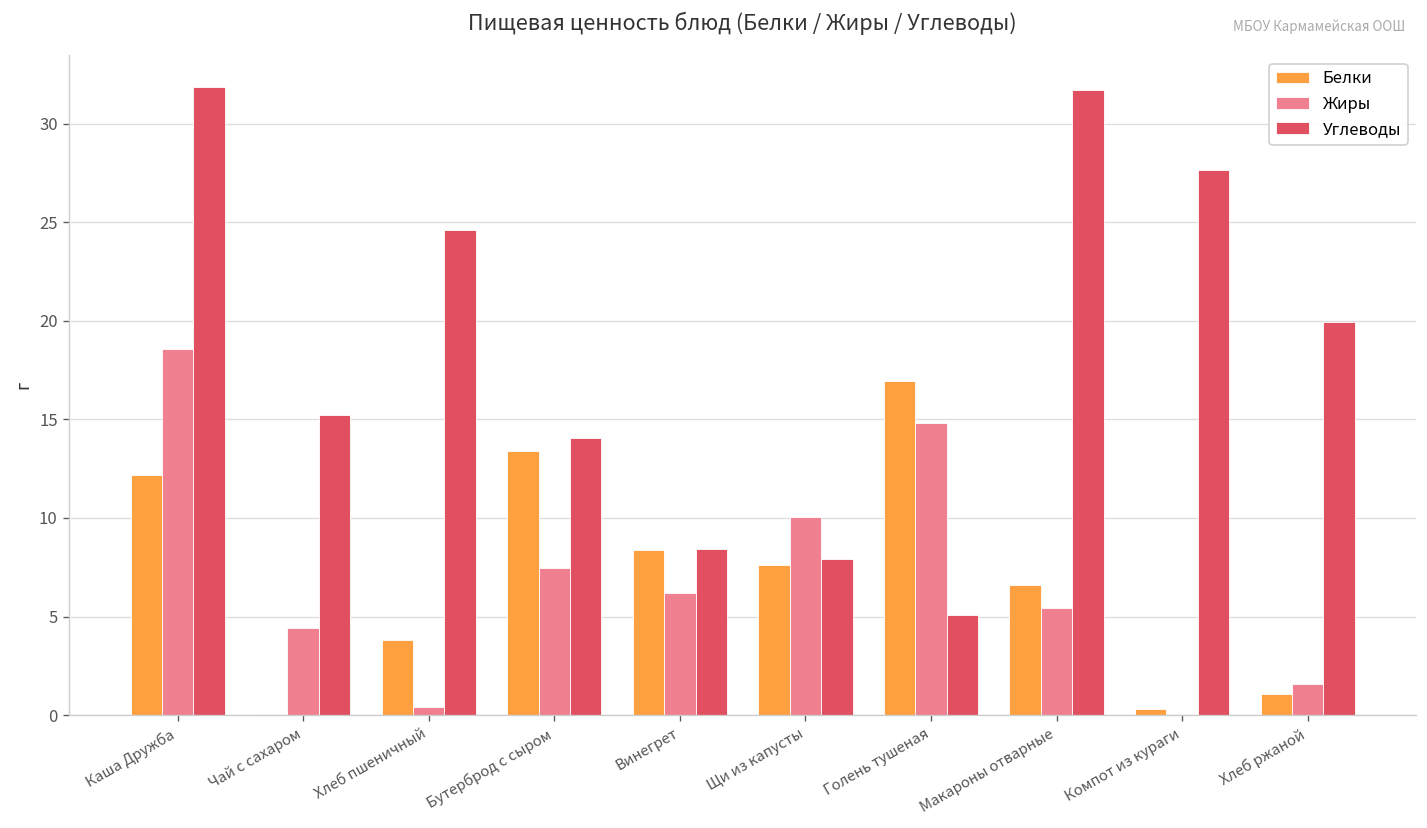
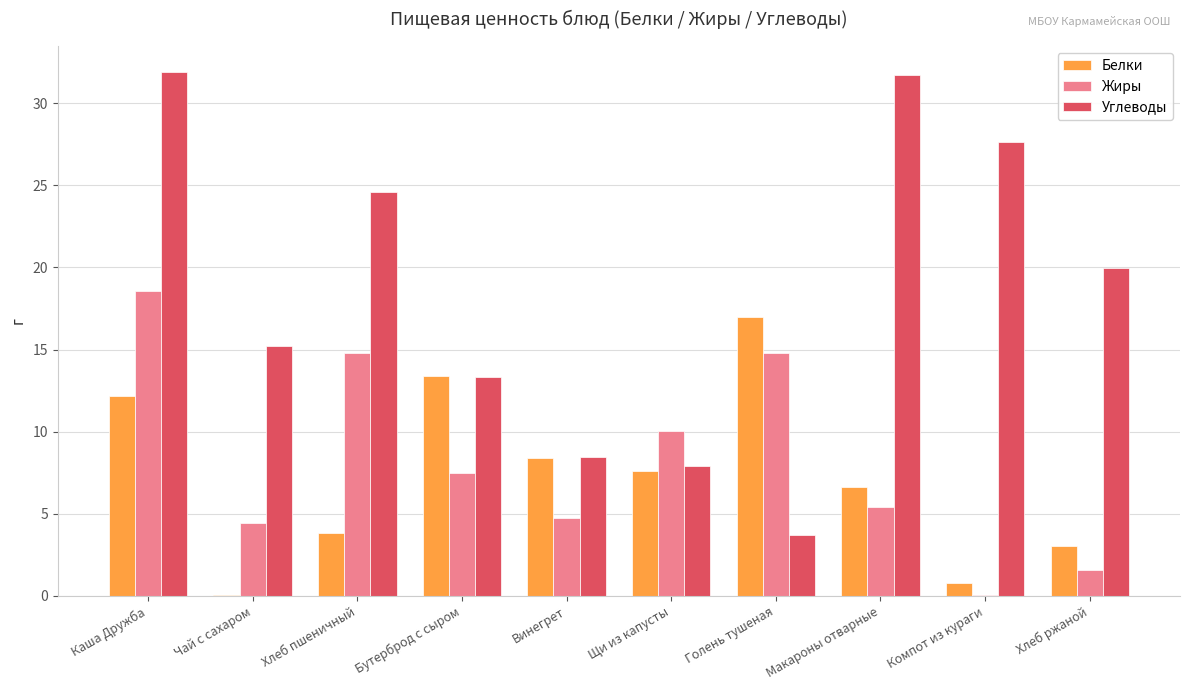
  {
    "Белки": {
      "Каша Дружба": 12.2,
      "Хлеб пшеничный": 3.8,
      "Бутерброд с сыром": 13.4,
      "Винегрет": 8.4,
      "Щи из капусты": 7.6,
      "Голень тушеная": 17.0,
      "Макароны отварные": 6.6,
-     "Компот из кураги": 0.3,
-     "Хлеб ржаной": 1.1
+     "Компот из кураги": 0.8,
+     "Хлеб ржаной": 3.1
    },
    "Жиры": {
      "Каша Дружба": 18.6,
      "Чай с сахаром": 4.4,
-     "Хлеб пшеничный": 0.4,
+     "Хлеб пшеничный": 14.8,
      "Бутерброд с сыром": 7.5,
-     "Винегрет": 6.2,
+     "Винегрет": 4.7,
      "Щи из капусты": 10.1,
      "Голень тушеная": 14.8,
      "Макароны отварные": 5.4,
      "Хлеб ржаной": 1.6
    },
    "Углеводы": {
      "Каша Дружба": 31.9,
      "Чай с сахаром": 15.2,
      "Хлеб пшеничный": 24.6,
-     "Бутерброд с сыром": 14.1,
+     "Бутерброд с сыром": 13.3,
      "Винегрет": 8.5,
      "Щи из капусты": 7.9,
-     "Голень тушеная": 5.1,
+     "Голень тушеная": 3.7,
      "Макароны отварные": 31.7,
      "Компот из кураги": 27.6,
      "Хлеб ржаной": 20.0
    }
  }
